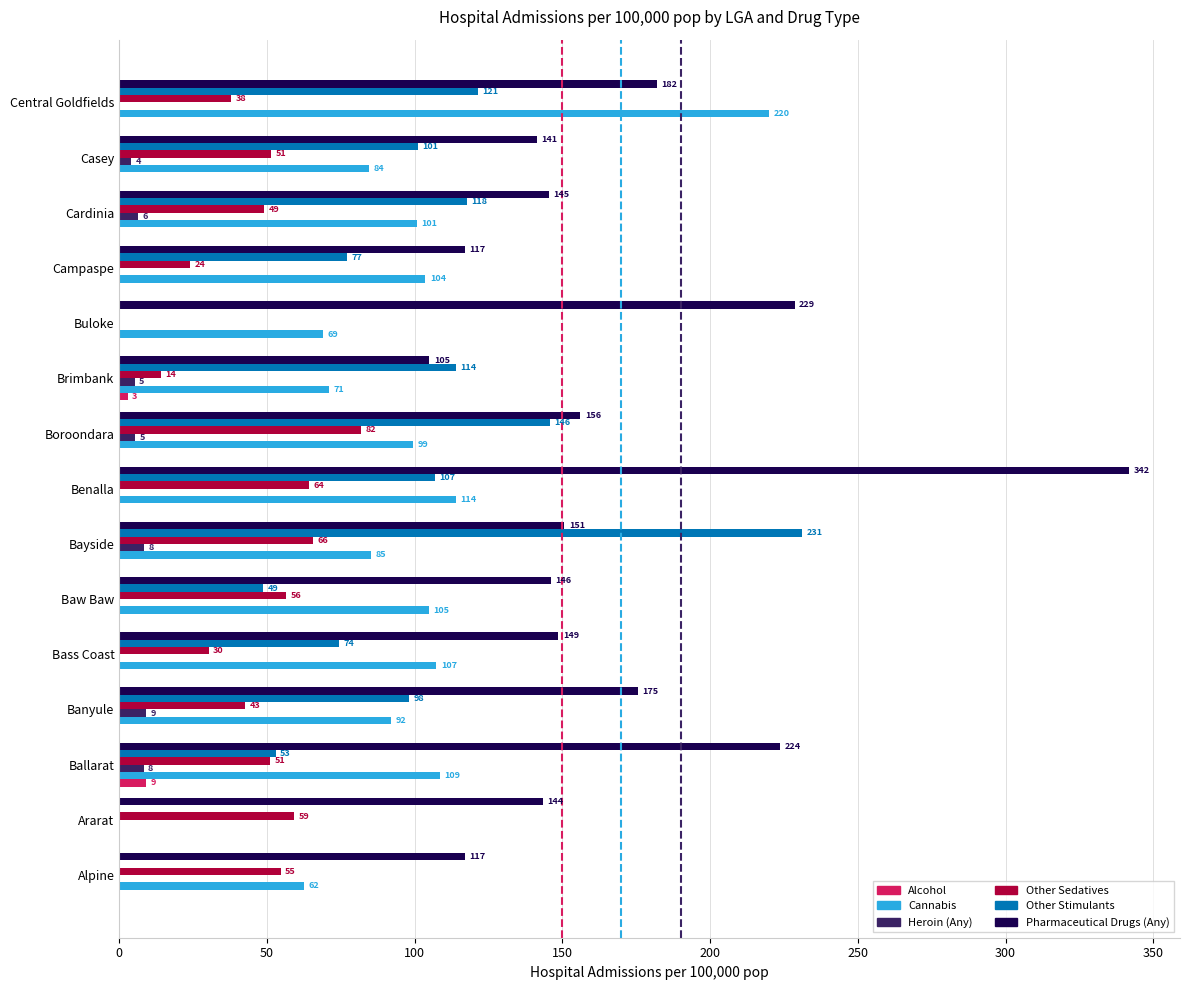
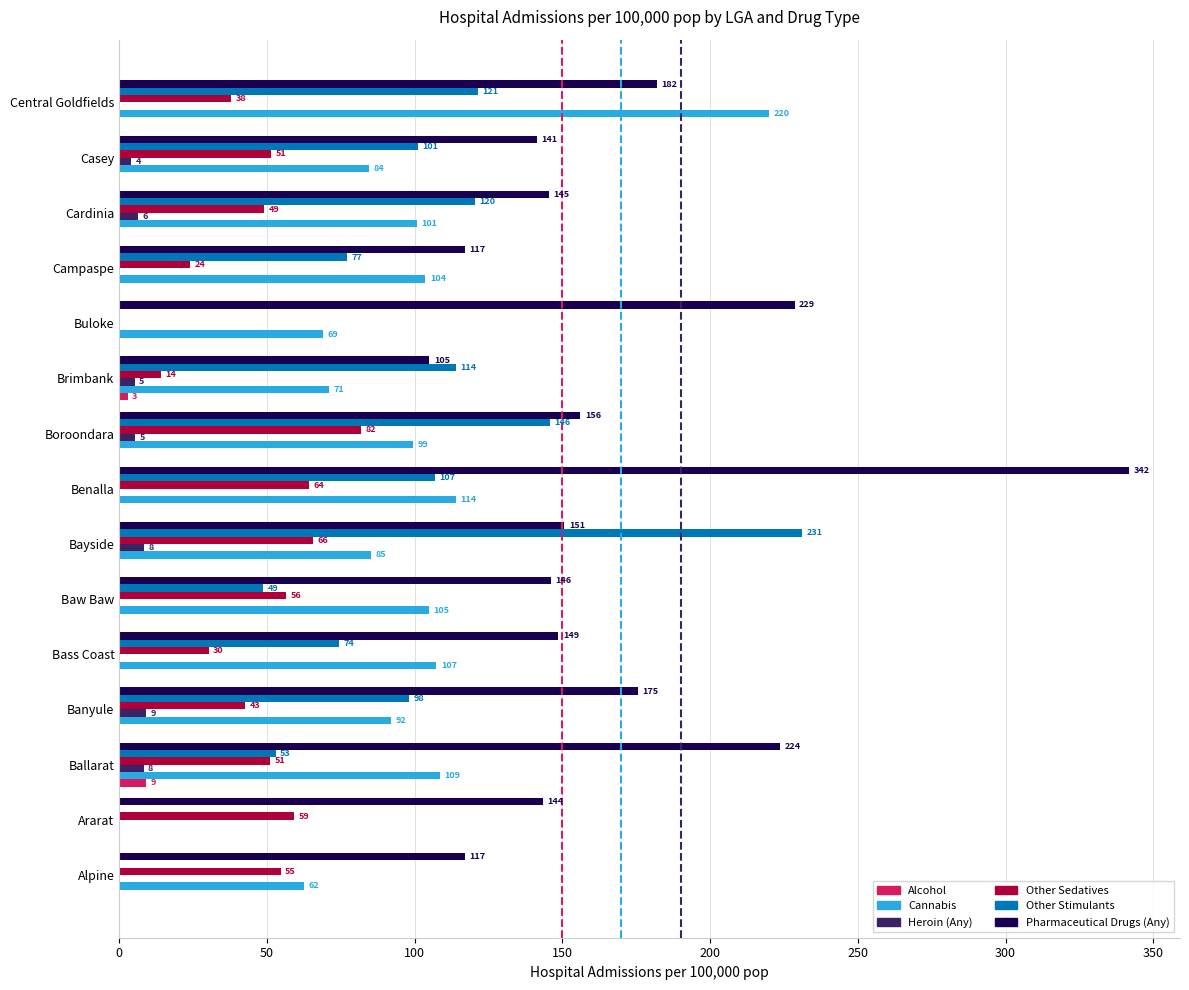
  {
    "Alcohol": {
      "Brimbank": 3,
      "Ballarat": 9
    },
    "Cannabis": {
      "Central Goldfields": 220,
      "Casey": 84,
      "Cardinia": 101,
      "Campaspe": 104,
      "Buloke": 69,
      "Brimbank": 71,
      "Boroondara": 99,
      "Benalla": 114,
      "Bayside": 85,
      "Baw Baw": 105,
      "Bass Coast": 107,
      "Banyule": 92,
      "Ballarat": 109,
      "Alpine": 62
    },
    "Other Sedatives": {
      "Central Goldfields": 38,
      "Casey": 51,
      "Cardinia": 49,
      "Campaspe": 24,
      "Brimbank": 14,
      "Boroondara": 82,
      "Benalla": 64,
      "Bayside": 66,
      "Baw Baw": 56,
      "Bass Coast": 30,
      "Banyule": 43,
      "Ballarat": 51,
      "Ararat": 59,
      "Alpine": 55
    },
    "Other Stimulants": {
      "Central Goldfields": 121,
      "Casey": 101,
-     "Cardinia": 118,
+     "Cardinia": 120,
      "Campaspe": 77,
      "Brimbank": 114,
      "Boroondara": 146,
      "Benalla": 107,
      "Bayside": 231,
      "Baw Baw": 49,
      "Bass Coast": 74,
      "Banyule": 98,
      "Ballarat": 53
    }
  }
